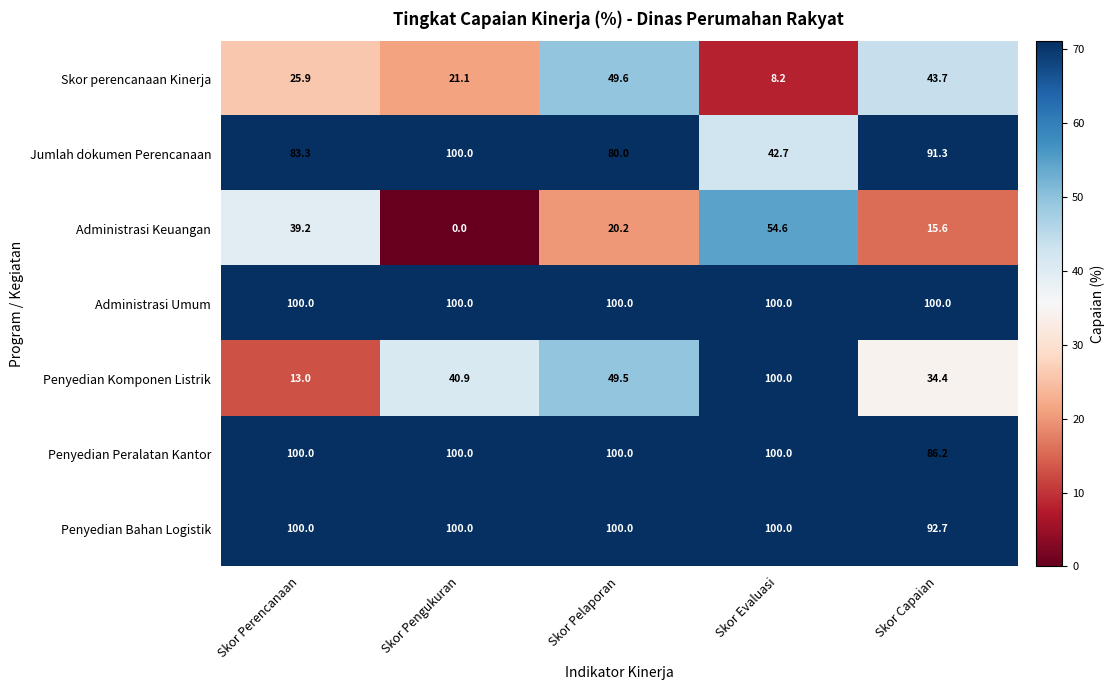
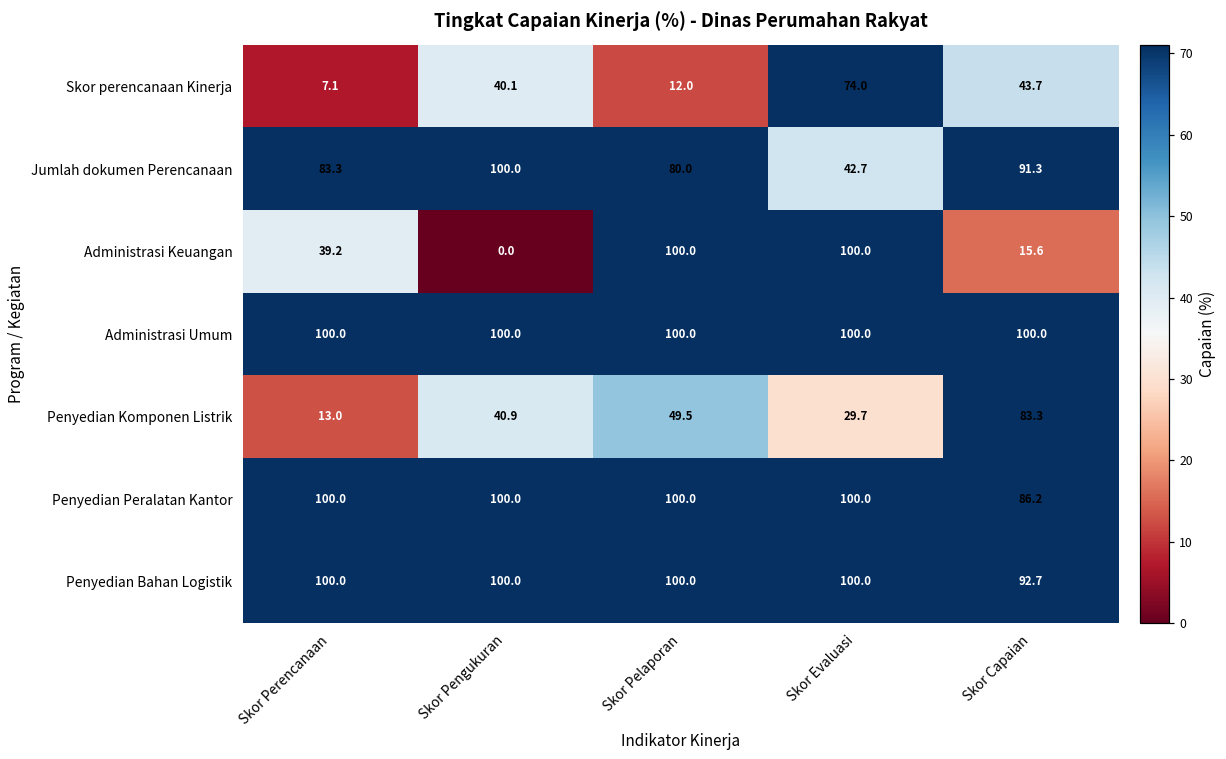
  {
    "Skor perencanaan Kinerja": {
-     "Skor Perencanaan": 25.9,
-     "Skor Pengukuran": 21.1,
-     "Skor Pelaporan": 49.6,
-     "Skor Evaluasi": 8.2,
+     "Skor Perencanaan": 7.1,
+     "Skor Pengukuran": 40.1,
+     "Skor Pelaporan": 12.0,
+     "Skor Evaluasi": 74.0,
      "Skor Capaian": 43.7
    },
    "Jumlah dokumen Perencanaan": {
      "Skor Perencanaan": 83.3,
      "Skor Pengukuran": 100.0,
      "Skor Pelaporan": 80.0,
      "Skor Evaluasi": 42.7,
      "Skor Capaian": 91.3
    },
    "Administrasi Keuangan": {
      "Skor Perencanaan": 39.2,
      "Skor Pengukuran": 0.0,
-     "Skor Pelaporan": 20.2,
-     "Skor Evaluasi": 54.6,
+     "Skor Pelaporan": 100.0,
+     "Skor Evaluasi": 100.0,
      "Skor Capaian": 15.6
    },
    "Administrasi Umum": {
      "Skor Perencanaan": 100.0,
      "Skor Pengukuran": 100.0,
      "Skor Pelaporan": 100.0,
      "Skor Evaluasi": 100.0,
      "Skor Capaian": 100.0
    },
    "Penyedian Komponen Listrik": {
      "Skor Perencanaan": 13.0,
      "Skor Pengukuran": 40.9,
      "Skor Pelaporan": 49.5,
-     "Skor Evaluasi": 100.0,
-     "Skor Capaian": 34.4
+     "Skor Evaluasi": 29.7,
+     "Skor Capaian": 83.3
    },
    "Penyedian Peralatan Kantor": {
      "Skor Perencanaan": 100.0,
      "Skor Pengukuran": 100.0,
      "Skor Pelaporan": 100.0,
      "Skor Evaluasi": 100.0,
      "Skor Capaian": 86.2
    },
    "Penyedian Bahan Logistik": {
      "Skor Perencanaan": 100.0,
      "Skor Pengukuran": 100.0,
      "Skor Pelaporan": 100.0,
      "Skor Evaluasi": 100.0,
      "Skor Capaian": 92.7
    }
  }
